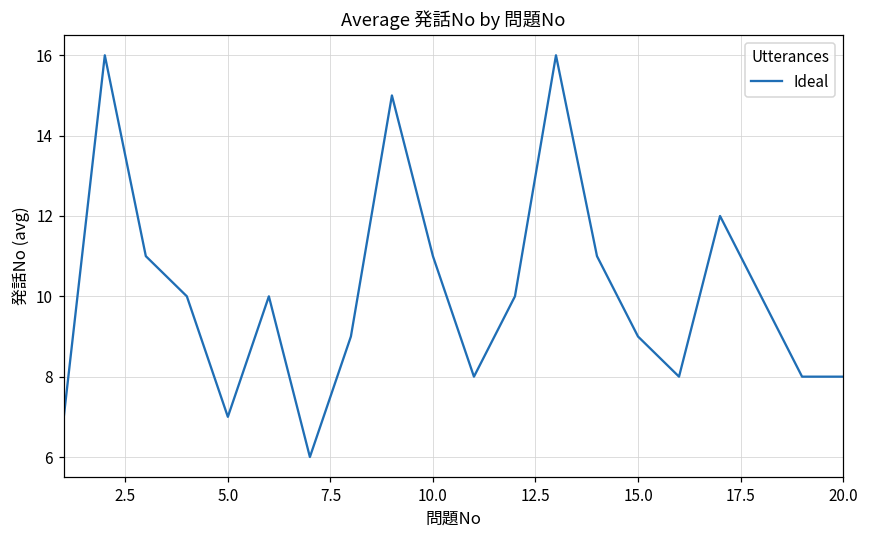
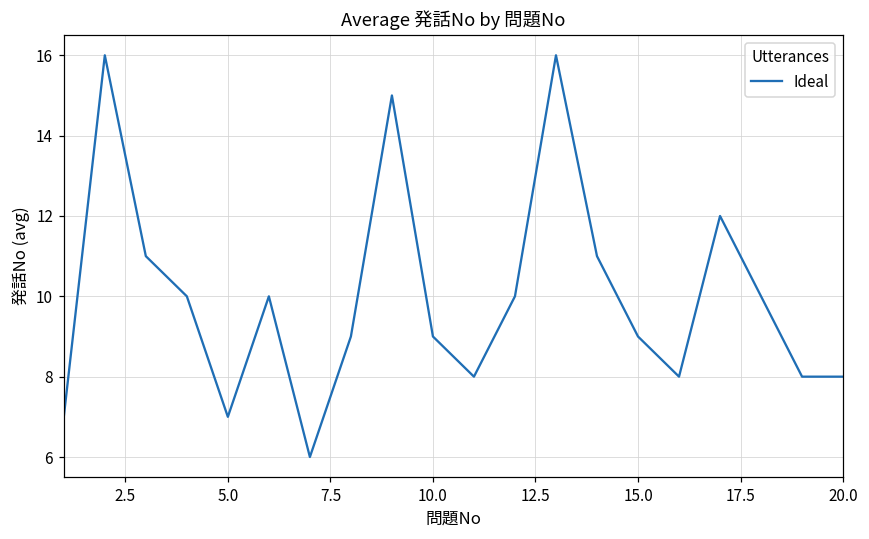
  {
    "5.0": 7,
-   "10.0": 11,
+   "10.0": 9,
    "15.0": 9,
    "20.0": 8
  }
